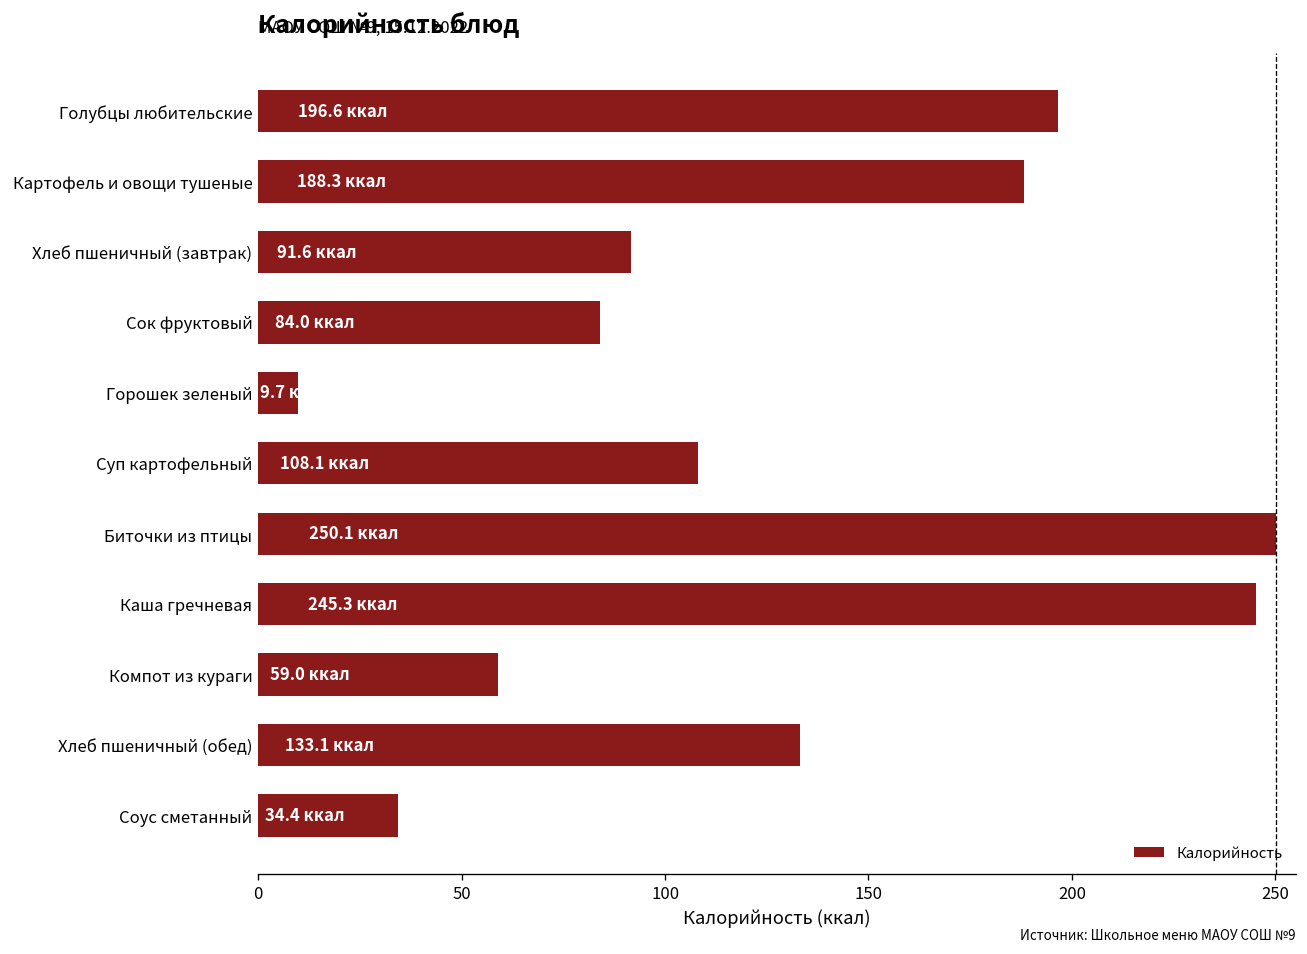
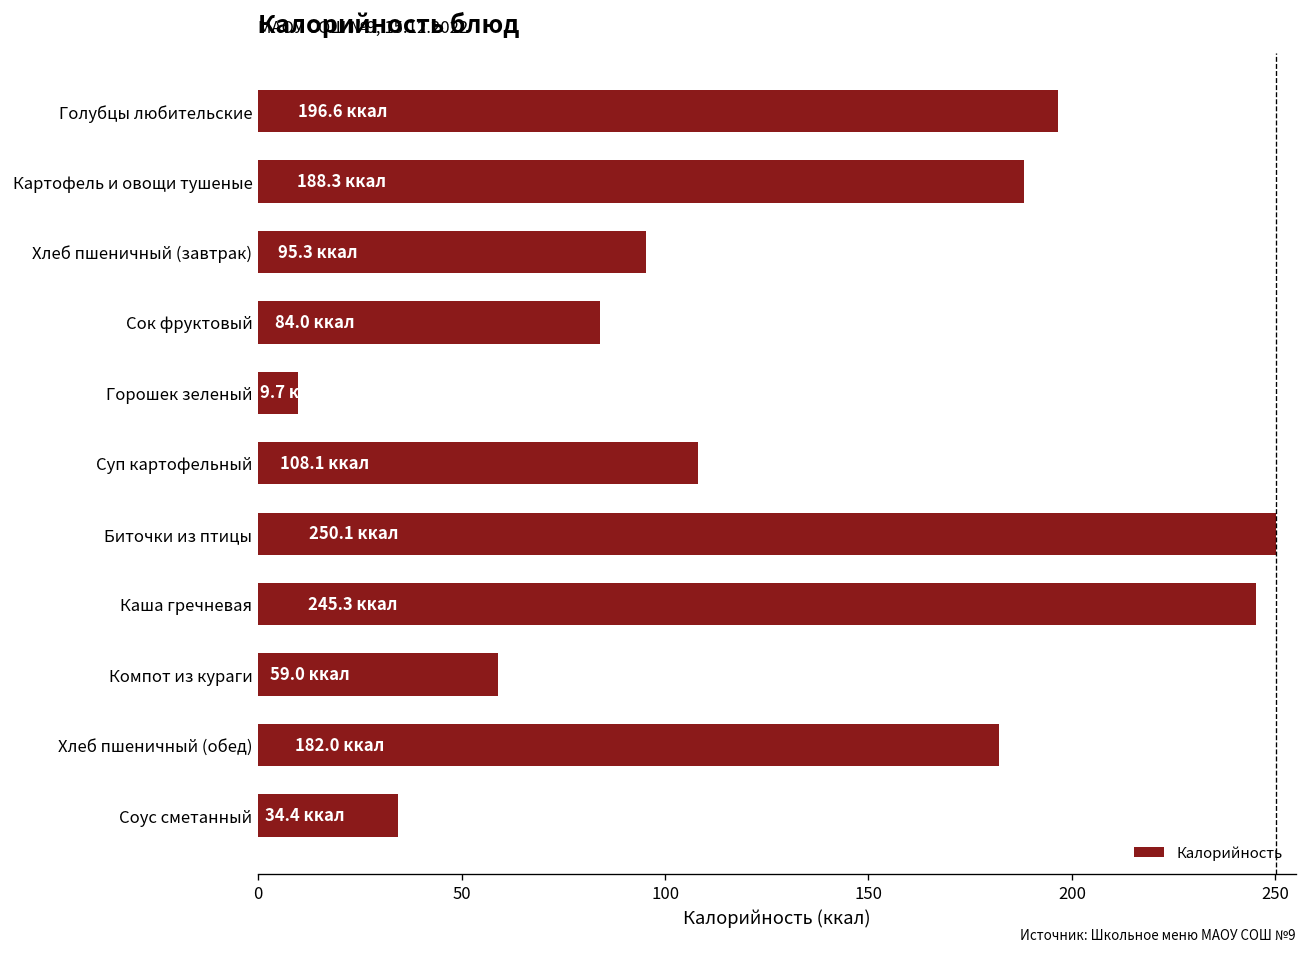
  {
    "Голубцы любительские": 196.6,
    "Картофель и овощи тушеные": 188.3,
-   "Хлеб пшеничный (завтрак)": 91.6,
+   "Хлеб пшеничный (завтрак)": 95.3,
    "Сок фруктовый": 84.0,
    "Горошек зеленый": 9.7,
    "Суп картофельный": 108.1,
    "Биточки из птицы": 250.1,
    "Каша гречневая": 245.3,
    "Компот из кураги": 59.0,
-   "Хлеб пшеничный (обед)": 133.1,
+   "Хлеб пшеничный (обед)": 182.0,
    "Соус сметанный": 34.4
  }
